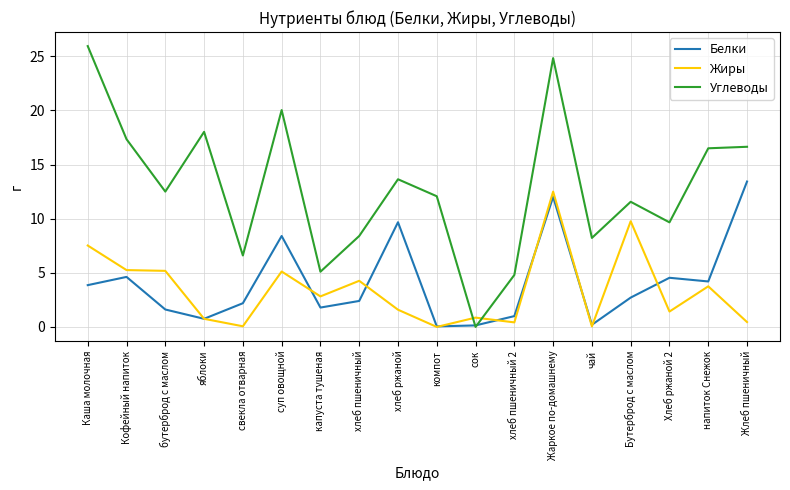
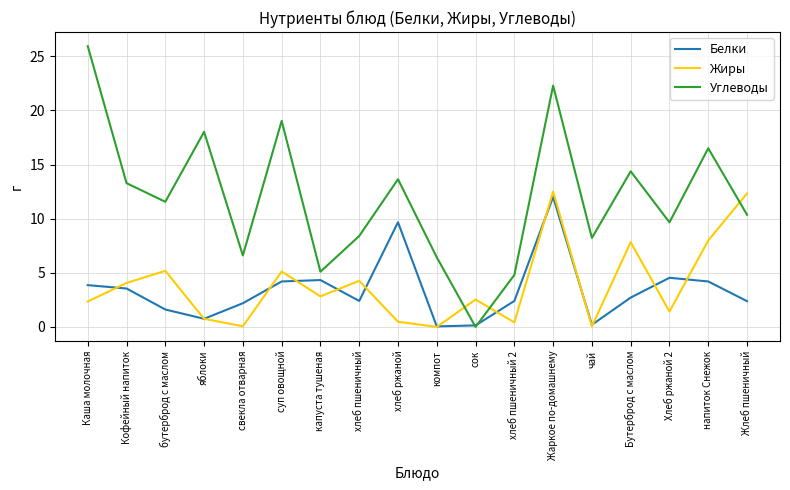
  {
    "Белки": {
      "Каша молочная": 3.9,
-     "Кофейный напиток": 4.6,
+     "Кофейный напиток": 3.6,
      "бутерброд с маслом": 1.6,
      "свекла отварная": 2.2,
-     "суп овощной": 8.4,
-     "капуста тушеная": 1.8,
+     "суп овощной": 4.2,
+     "капуста тушеная": 4.3,
      "хлеб пшеничный": 2.4,
      "хлеб ржаной": 9.7,
-     "хлеб пшеничный 2": 1.0,
+     "хлеб пшеничный 2": 2.4,
      "Жаркое по-домашнему": 12.0,
      "Бутерброд с маслом": 2.7,
      "Хлеб ржаной 2": 4.5,
      "напиток Снежок": 4.2,
-     "Жлеб пшеничный": 13.4
+     "Жлеб пшеничный": 2.4
    },
    "Жиры": {
-     "Каша молочная": 7.5,
-     "Кофейный напиток": 5.3,
+     "Каша молочная": 2.4,
+     "Кофейный напиток": 4.1,
      "бутерброд с маслом": 5.2,
      "свекла отварная": 0.1,
      "суп овощной": 5.1,
      "капуста тушеная": 2.8,
      "хлеб пшеничный": 4.3,
-     "хлеб ржаной": 1.6,
-     "сок": 0.9,
+     "хлеб ржаной": 0.5,
+     "сок": 2.5,
      "хлеб пшеничный 2": 0.4,
      "Жаркое по-домашнему": 12.5,
-     "Бутерброд с маслом": 9.8,
+     "Бутерброд с маслом": 7.8,
      "Хлеб ржаной 2": 1.4,
-     "напиток Снежок": 3.8,
-     "Жлеб пшеничный": 0.5
+     "напиток Снежок": 8.0,
+     "Жлеб пшеничный": 12.3
    },
    "Углеводы": {
      "Каша молочная": 25.9,
-     "Кофейный напиток": 17.3,
-     "бутерброд с маслом": 12.5,
+     "Кофейный напиток": 13.3,
+     "бутерброд с маслом": 11.6,
      "яблоки": 18.0,
      "свекла отварная": 6.6,
-     "суп овощной": 20.0,
+     "суп овощной": 19.0,
      "капуста тушеная": 5.1,
      "хлеб пшеничный": 8.4,
      "хлеб ржаной": 13.6,
-     "компот": 12.1,
+     "компот": 6.4,
      "хлеб пшеничный 2": 4.8,
-     "Жаркое по-домашнему": 24.8,
+     "Жаркое по-домашнему": 22.3,
      "чай": 8.2,
-     "Бутерброд с маслом": 11.6,
+     "Бутерброд с маслом": 14.4,
      "Хлеб ржаной 2": 9.7,
      "напиток Снежок": 16.5,
-     "Жлеб пшеничный": 16.6
+     "Жлеб пшеничный": 10.4
    }
  }
